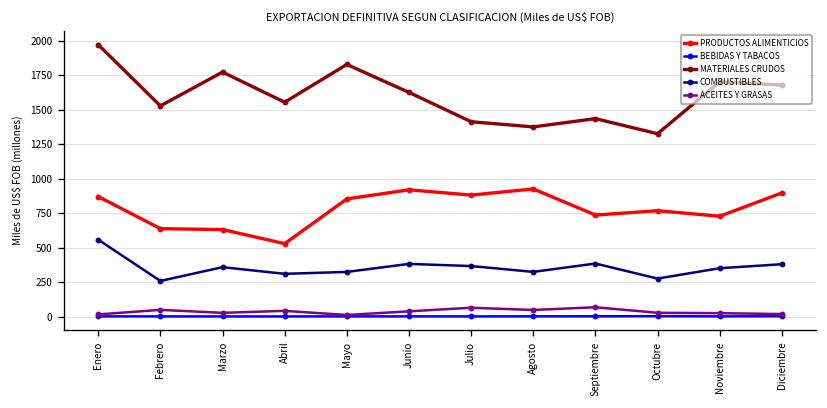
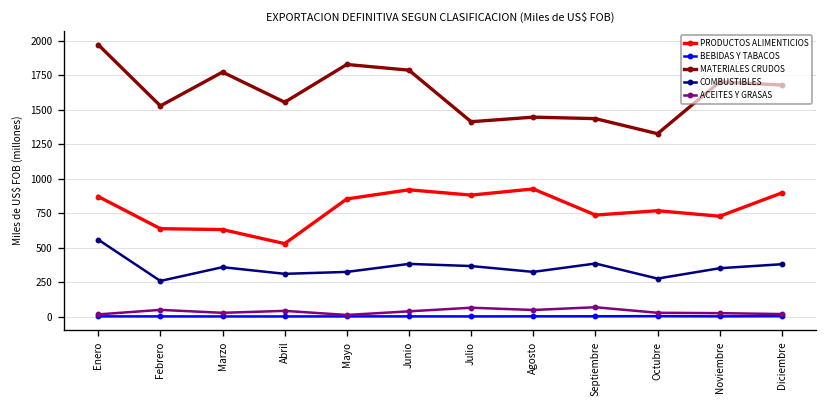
  {
    "PRODUCTOS ALIMENTICIOS": {
      "Enero": 870,
      "Febrero": 640,
      "Marzo": 630,
      "Abril": 530,
      "Mayo": 850,
      "Junio": 920,
      "Julio": 880,
      "Agosto": 930,
      "Septiembre": 740,
      "Octubre": 770,
      "Noviembre": 730,
      "Diciembre": 900
    },
    "BEBIDAS Y TABACOS": {
      "Febrero": 0,
      "Marzo": 0,
      "Abril": 0,
      "Junio": 0,
      "Julio": 0,
      "Agosto": 0,
      "Septiembre": 0,
      "Octubre": 10,
      "Noviembre": 0
    },
    "MATERIALES CRUDOS": {
      "Enero": 1970,
      "Febrero": 1530,
      "Marzo": 1770,
      "Abril": 1550,
      "Mayo": 1830,
-     "Junio": 1630,
+     "Junio": 1790,
      "Julio": 1410,
-     "Agosto": 1380,
+     "Agosto": 1450,
      "Septiembre": 1440,
      "Octubre": 1330
    },
    "COMBUSTIBLES": {
      "Enero": 560,
      "Febrero": 260,
      "Marzo": 360,
      "Abril": 310,
      "Mayo": 330,
      "Junio": 380,
      "Julio": 370,
      "Agosto": 330,
      "Septiembre": 390,
      "Octubre": 280,
      "Noviembre": 350,
      "Diciembre": 380
    },
    "ACEITES Y GRASAS": {
      "Febrero": 50,
      "Marzo": 30,
      "Abril": 40,
      "Junio": 40,
      "Julio": 70,
      "Agosto": 50,
      "Septiembre": 70,
      "Octubre": 30,
      "Noviembre": 30
    }
  }
